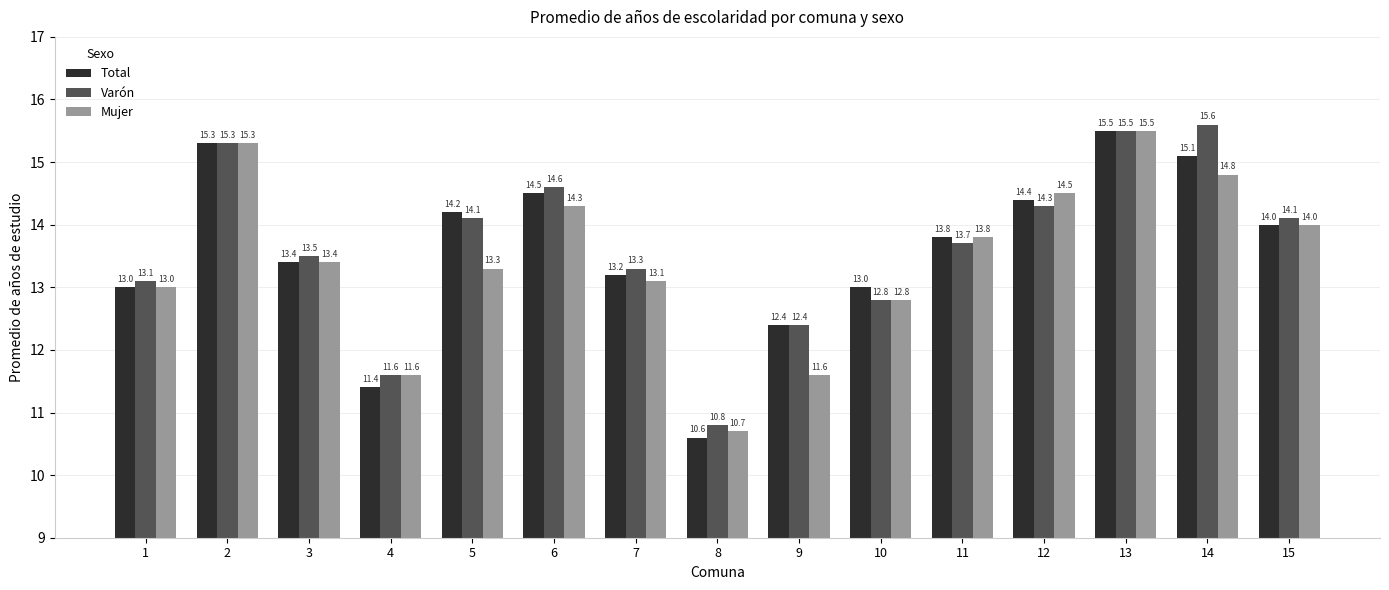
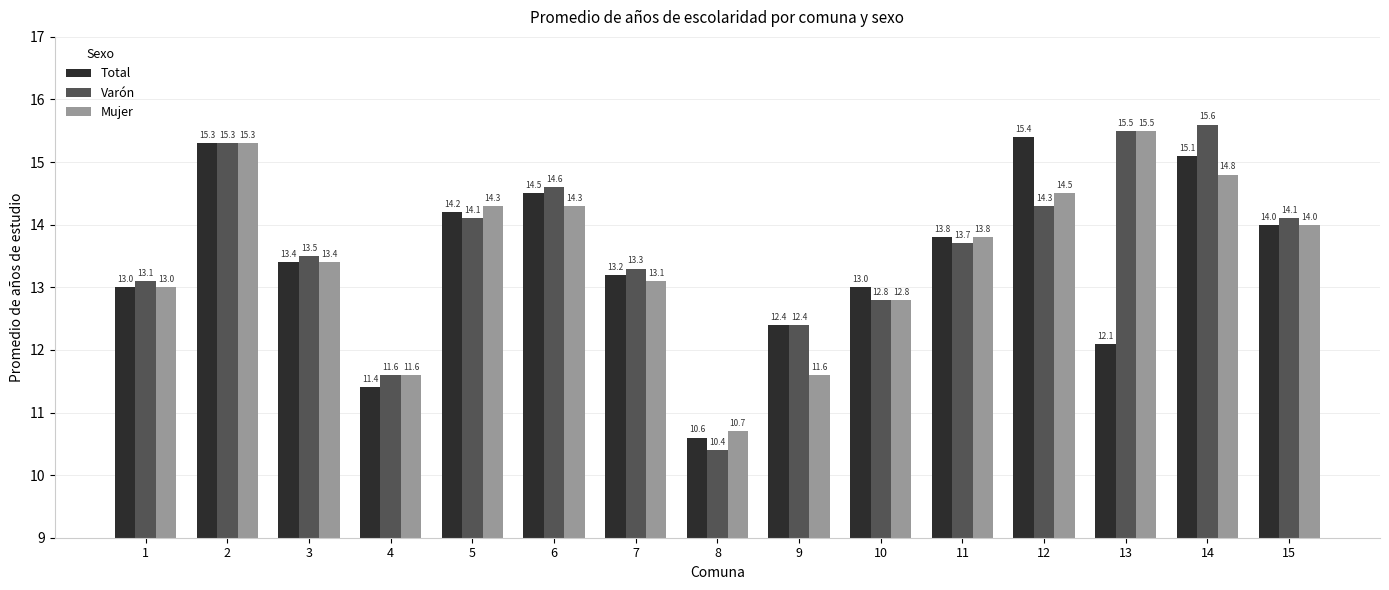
  {
    "Total": {
      "1": 13.0,
      "2": 15.3,
      "3": 13.4,
      "4": 11.4,
      "5": 14.2,
      "6": 14.5,
      "7": 13.2,
      "8": 10.6,
      "9": 12.4,
      "10": 13.0,
      "11": 13.8,
-     "12": 14.4,
-     "13": 15.5,
+     "12": 15.4,
+     "13": 12.1,
      "14": 15.1,
      "15": 14.0
    },
    "Varón": {
      "1": 13.1,
      "2": 15.3,
      "3": 13.5,
      "4": 11.6,
      "5": 14.1,
      "6": 14.6,
      "7": 13.3,
-     "8": 10.8,
+     "8": 10.4,
      "9": 12.4,
      "10": 12.8,
      "11": 13.7,
      "12": 14.3,
      "13": 15.5,
      "14": 15.6,
      "15": 14.1
    },
    "Mujer": {
      "1": 13.0,
      "2": 15.3,
      "3": 13.4,
      "4": 11.6,
-     "5": 13.3,
+     "5": 14.3,
      "6": 14.3,
      "7": 13.1,
      "8": 10.7,
      "9": 11.6,
      "10": 12.8,
      "11": 13.8,
      "12": 14.5,
      "13": 15.5,
      "14": 14.8,
      "15": 14.0
    }
  }
